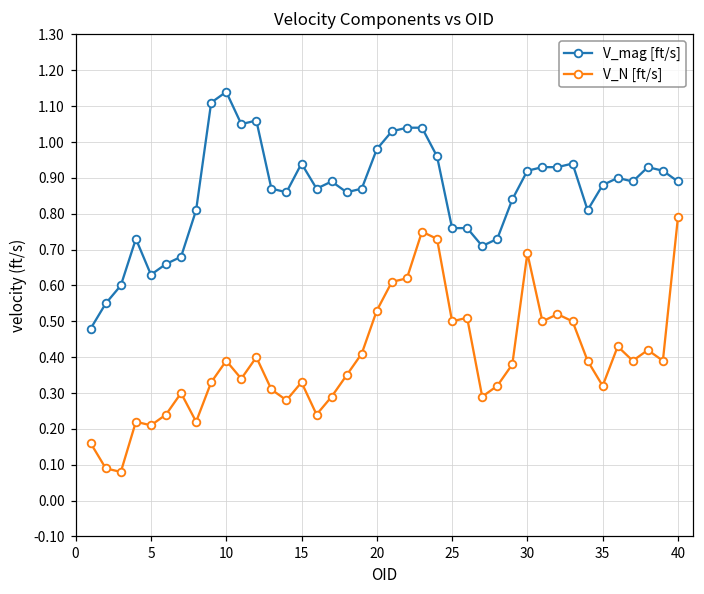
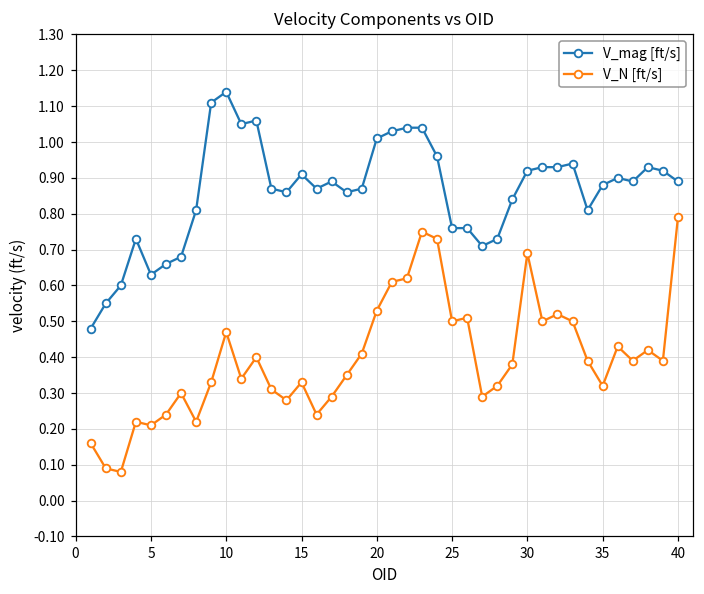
  {
    "V_mag [ft/s]": {
      "5": 0.63,
      "10": 1.14,
-     "15": 0.94,
-     "20": 0.98,
+     "15": 0.91,
+     "20": 1.01,
      "25": 0.76,
      "30": 0.92,
      "35": 0.88,
      "40": 0.89
    },
    "V_N [ft/s]": {
      "5": 0.21,
-     "10": 0.39,
+     "10": 0.47,
      "15": 0.33,
      "20": 0.53,
      "25": 0.50,
      "30": 0.69,
      "35": 0.32,
      "40": 0.79
    }
  }
